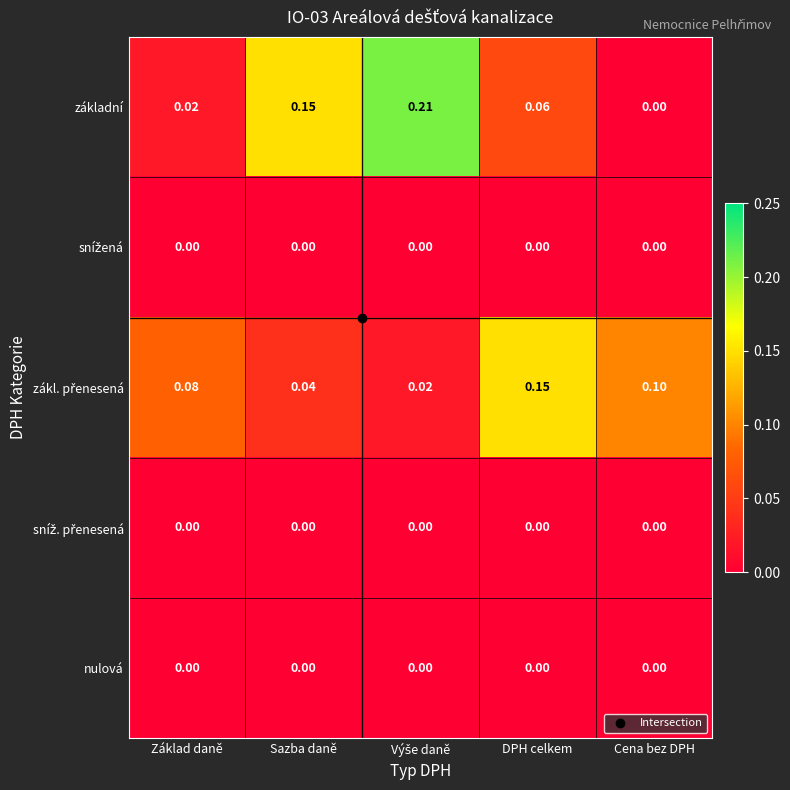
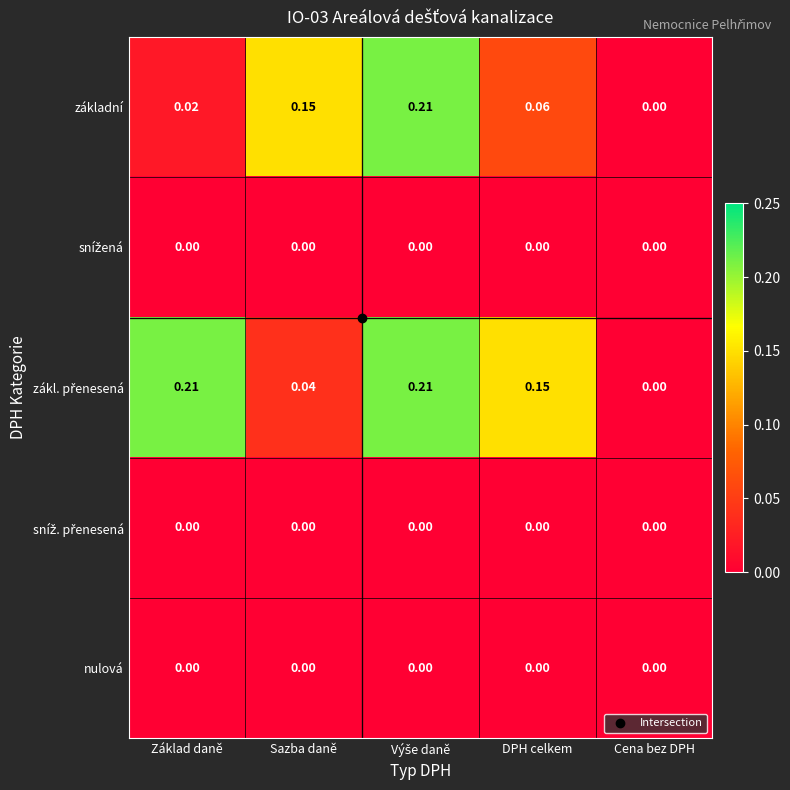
  {
    "základní": {
      "Základ daně": 0.02,
      "Sazba daně": 0.15,
      "Výše daně": 0.21,
      "DPH celkem": 0.06,
      "Cena bez DPH": 0.00
    },
    "snížená": {
      "Základ daně": 0.00,
      "Sazba daně": 0.00,
      "Výše daně": 0.00,
      "DPH celkem": 0.00,
      "Cena bez DPH": 0.00
    },
    "zákl. přenesená": {
-     "Základ daně": 0.08,
+     "Základ daně": 0.21,
      "Sazba daně": 0.04,
-     "Výše daně": 0.02,
+     "Výše daně": 0.21,
      "DPH celkem": 0.15,
-     "Cena bez DPH": 0.10
+     "Cena bez DPH": 0.00
    },
    "sníž. přenesená": {
      "Základ daně": 0.00,
      "Sazba daně": 0.00,
      "Výše daně": 0.00,
      "DPH celkem": 0.00,
      "Cena bez DPH": 0.00
    },
    "nulová": {
      "Základ daně": 0.00,
      "Sazba daně": 0.00,
      "Výše daně": 0.00,
      "DPH celkem": 0.00,
      "Cena bez DPH": 0.00
    }
  }
